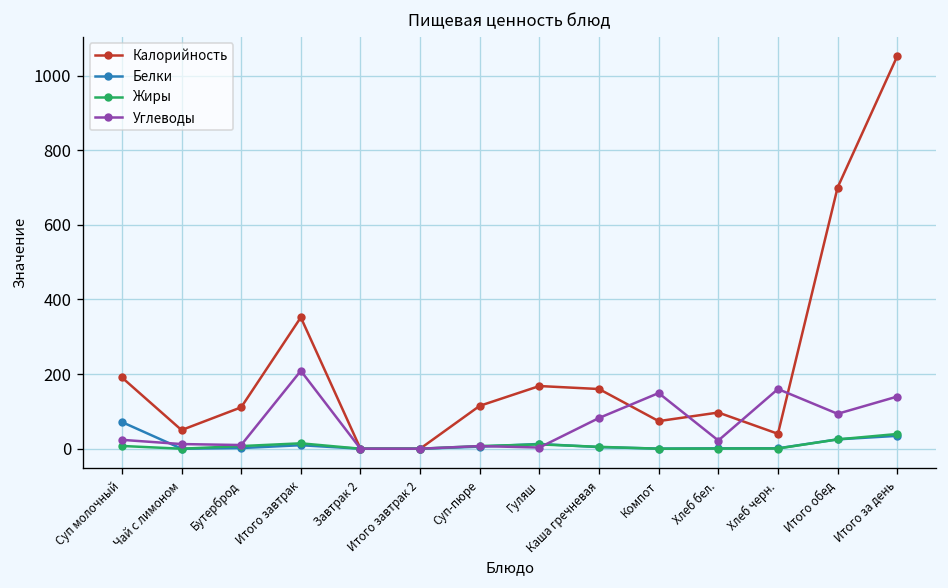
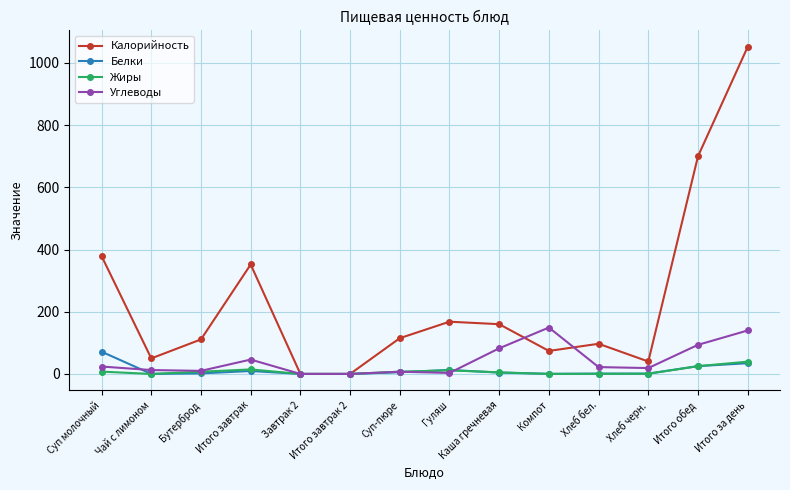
  {
    "Калорийность": {
-     "Суп молочный": 190,
+     "Суп молочный": 380,
      "Чай с лимоном": 50,
      "Бутерброд": 110,
      "Итого завтрак": 350,
      "Суп-пюре": 120,
      "Гуляш": 170,
      "Каша гречневая": 160,
      "Компот": 70,
      "Хлеб бел.": 100,
      "Хлеб черн.": 40,
      "Итого обед": 700,
      "Итого за день": 1050
    },
    "Белки": {
      "Суп молочный": 70
    },
    "Жиры": {
      "Суп молочный": 10
    },
    "Углеводы": {
      "Суп молочный": 20,
      "Чай с лимоном": 10,
-     "Итого завтрак": 210,
+     "Итого завтрак": 50,
      "Гуляш": 0,
      "Каша гречневая": 80,
      "Компот": 150,
      "Хлеб бел.": 20,
-     "Хлеб черн.": 160,
+     "Хлеб черн.": 20,
      "Итого обед": 90,
      "Итого за день": 140
    }
  }
